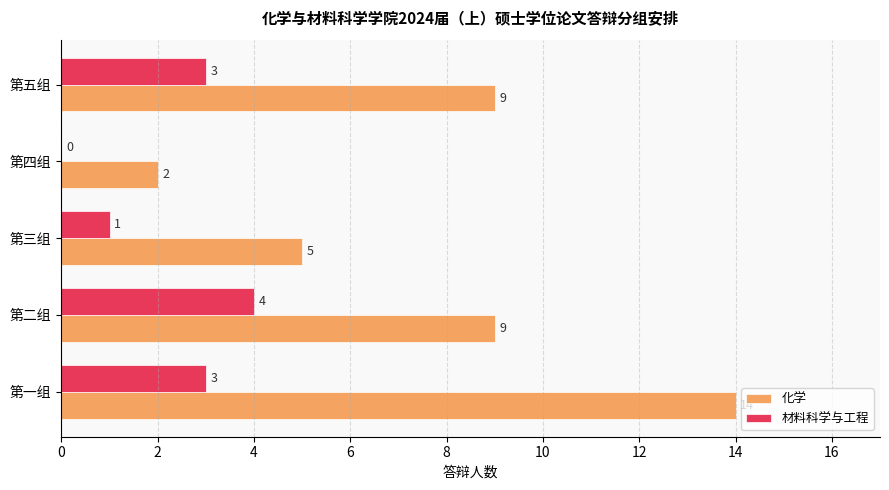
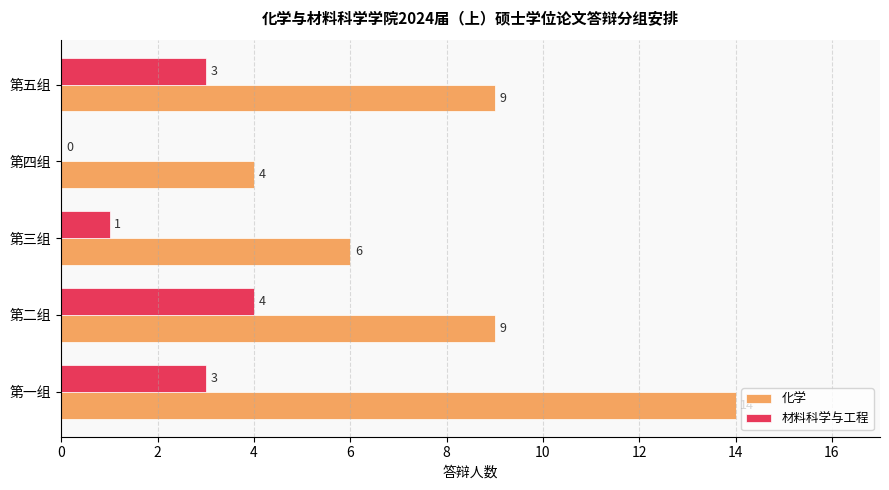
  {
    "化学": {
      "第五组": 9,
-     "第四组": 2,
-     "第三组": 5,
+     "第四组": 4,
+     "第三组": 6,
      "第二组": 9
    },
    "材料科学与工程": {
      "第五组": 3,
      "第四组": 0,
      "第三组": 1,
      "第二组": 4,
      "第一组": 3
    }
  }
